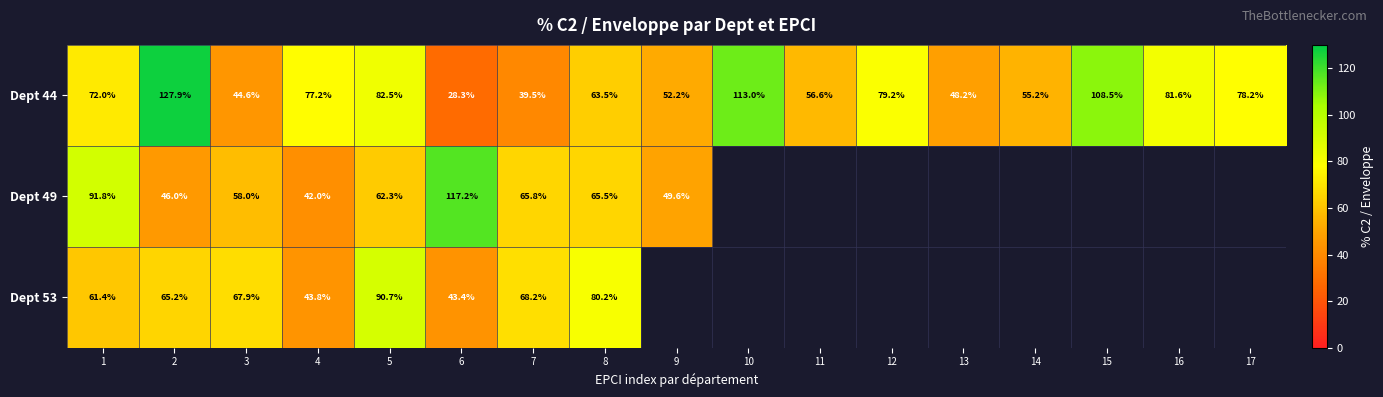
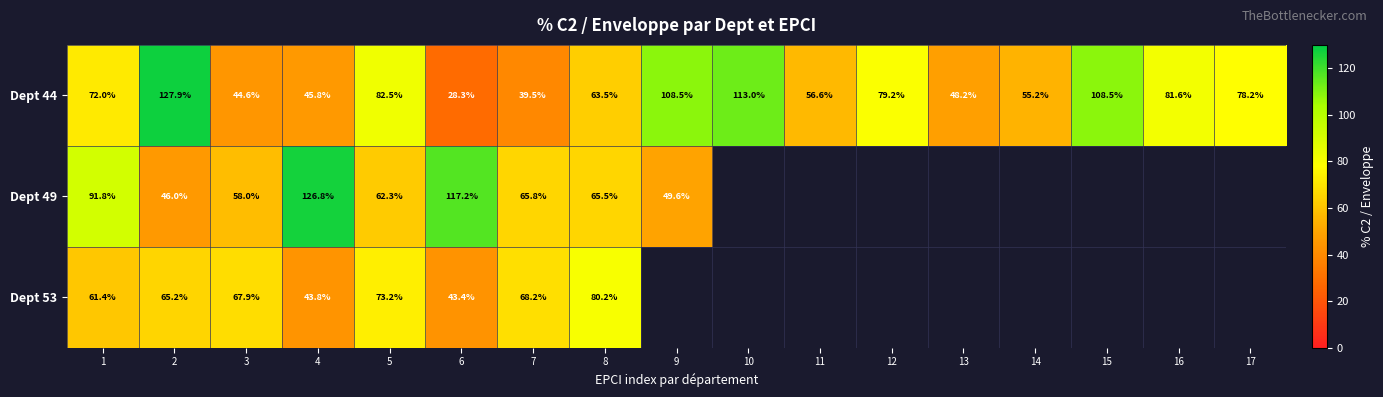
  {
    "Dept 44": {
      "1": "72.0%",
      "2": "127.9%",
      "3": "44.6%",
-     "4": "77.2%",
+     "4": "45.8%",
      "5": "82.5%",
      "6": "28.3%",
      "7": "39.5%",
      "8": "63.5%",
-     "9": "52.2%",
+     "9": "108.5%",
      "10": "113.0%",
      "11": "56.6%",
      "12": "79.2%",
      "13": "48.2%",
      "14": "55.2%",
      "15": "108.5%",
      "16": "81.6%",
      "17": "78.2%"
    },
    "Dept 49": {
      "1": "91.8%",
      "2": "46.0%",
      "3": "58.0%",
-     "4": "42.0%",
+     "4": "126.8%",
      "5": "62.3%",
      "6": "117.2%",
      "7": "65.8%",
      "8": "65.5%",
      "9": "49.6%"
    },
    "Dept 53": {
      "1": "61.4%",
      "2": "65.2%",
      "3": "67.9%",
      "4": "43.8%",
-     "5": "90.7%",
+     "5": "73.2%",
      "6": "43.4%",
      "7": "68.2%",
      "8": "80.2%"
    }
  }
